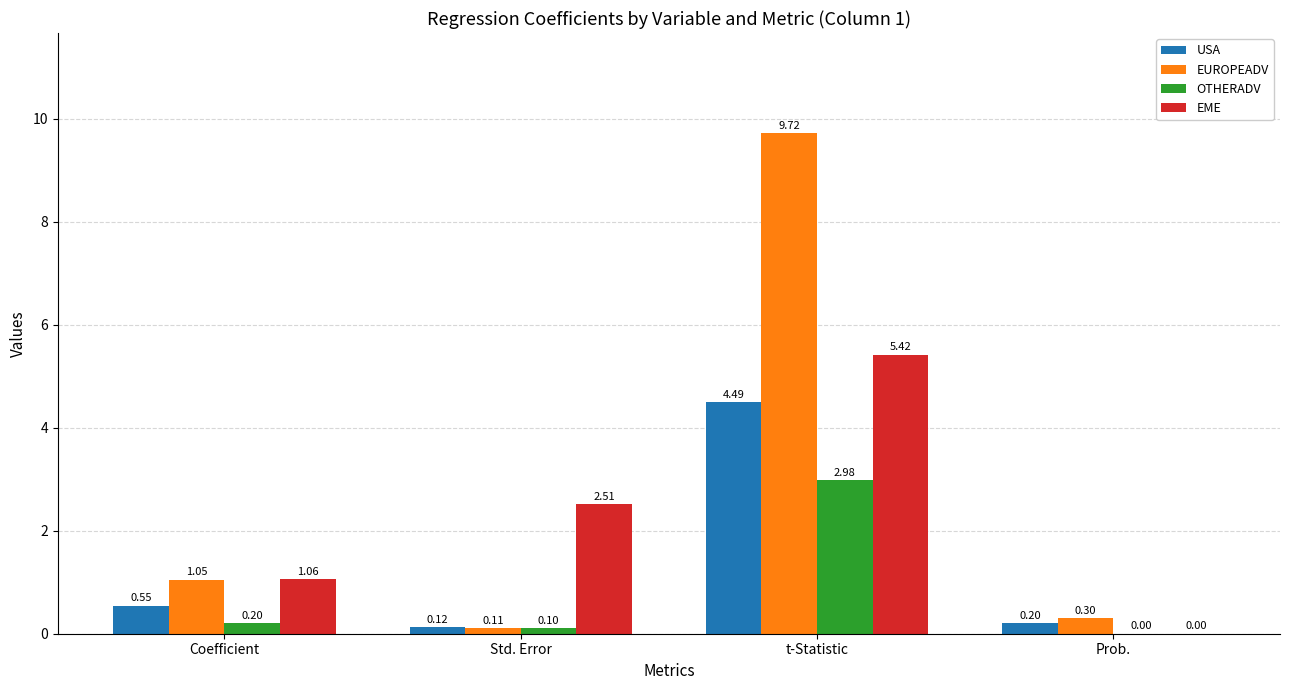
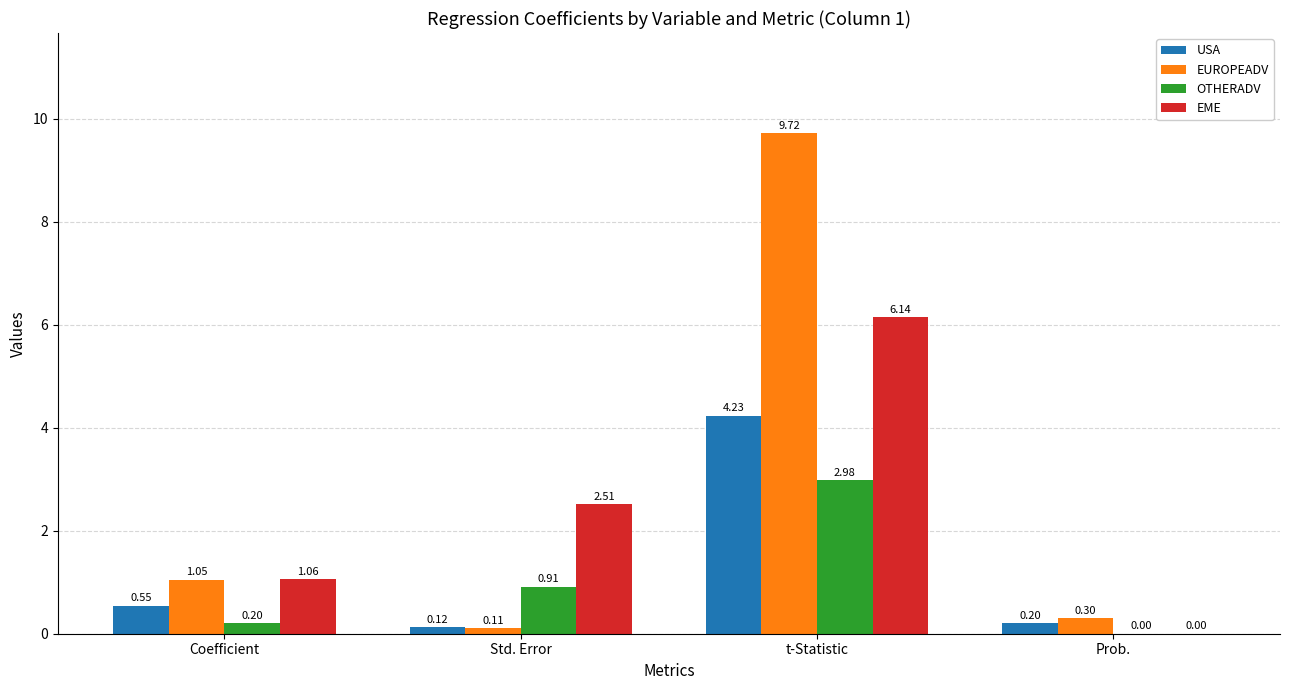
  {
    "USA": {
      "Coefficient": 0.55,
      "Std. Error": 0.12,
-     "t-Statistic": 4.49,
+     "t-Statistic": 4.23,
      "Prob.": 0.20
    },
    "EUROPEADV": {
      "Coefficient": 1.05,
      "Std. Error": 0.11,
      "t-Statistic": 9.72,
      "Prob.": 0.30
    },
    "OTHERADV": {
      "Coefficient": 0.20,
-     "Std. Error": 0.10,
+     "Std. Error": 0.91,
      "t-Statistic": 2.98,
      "Prob.": 0.00
    },
    "EME": {
      "Coefficient": 1.06,
      "Std. Error": 2.51,
-     "t-Statistic": 5.42,
+     "t-Statistic": 6.14,
      "Prob.": 0.00
    }
  }
